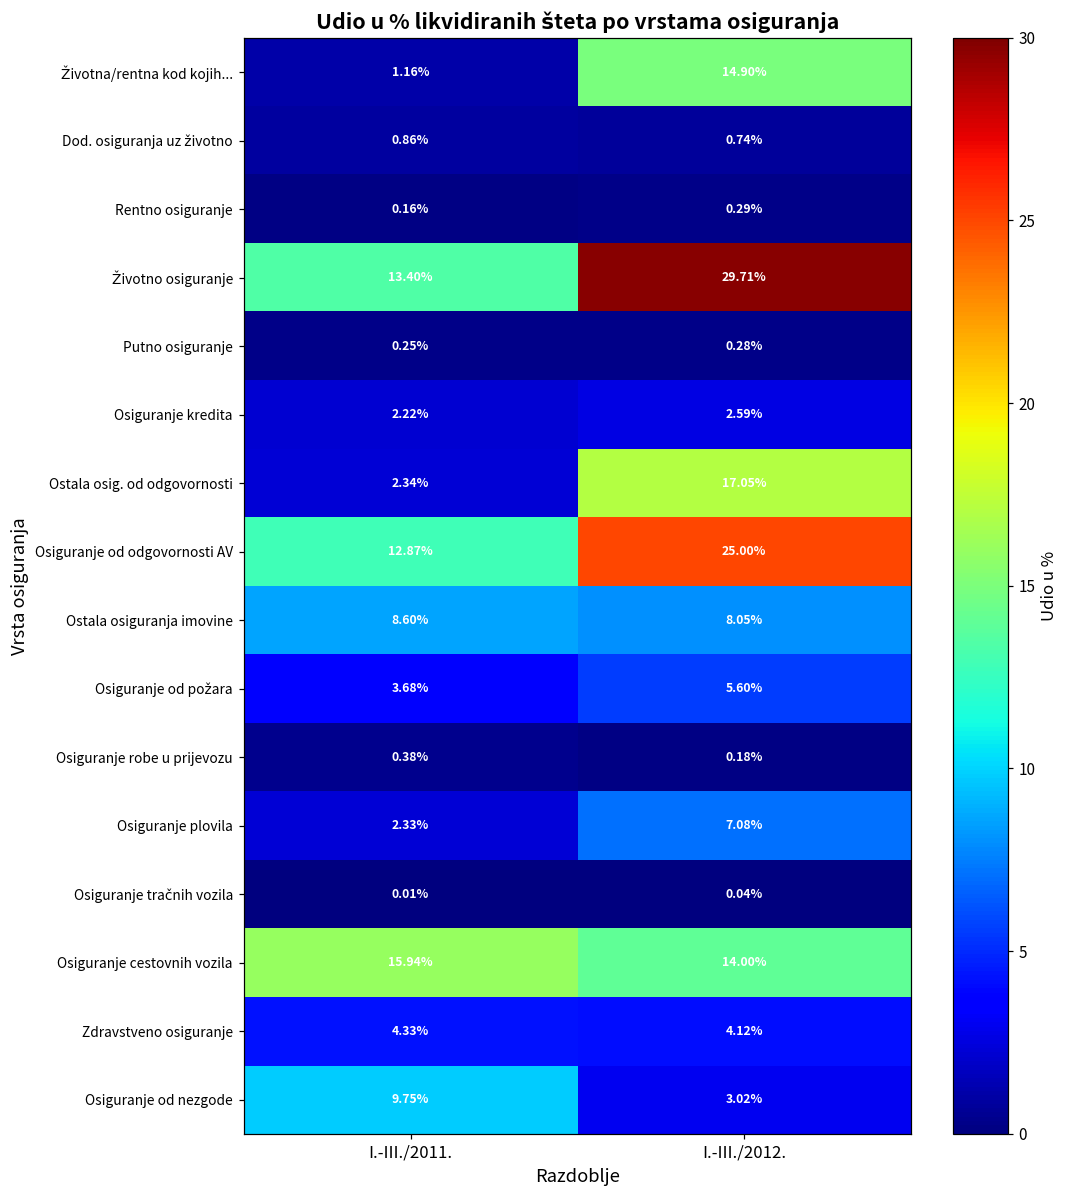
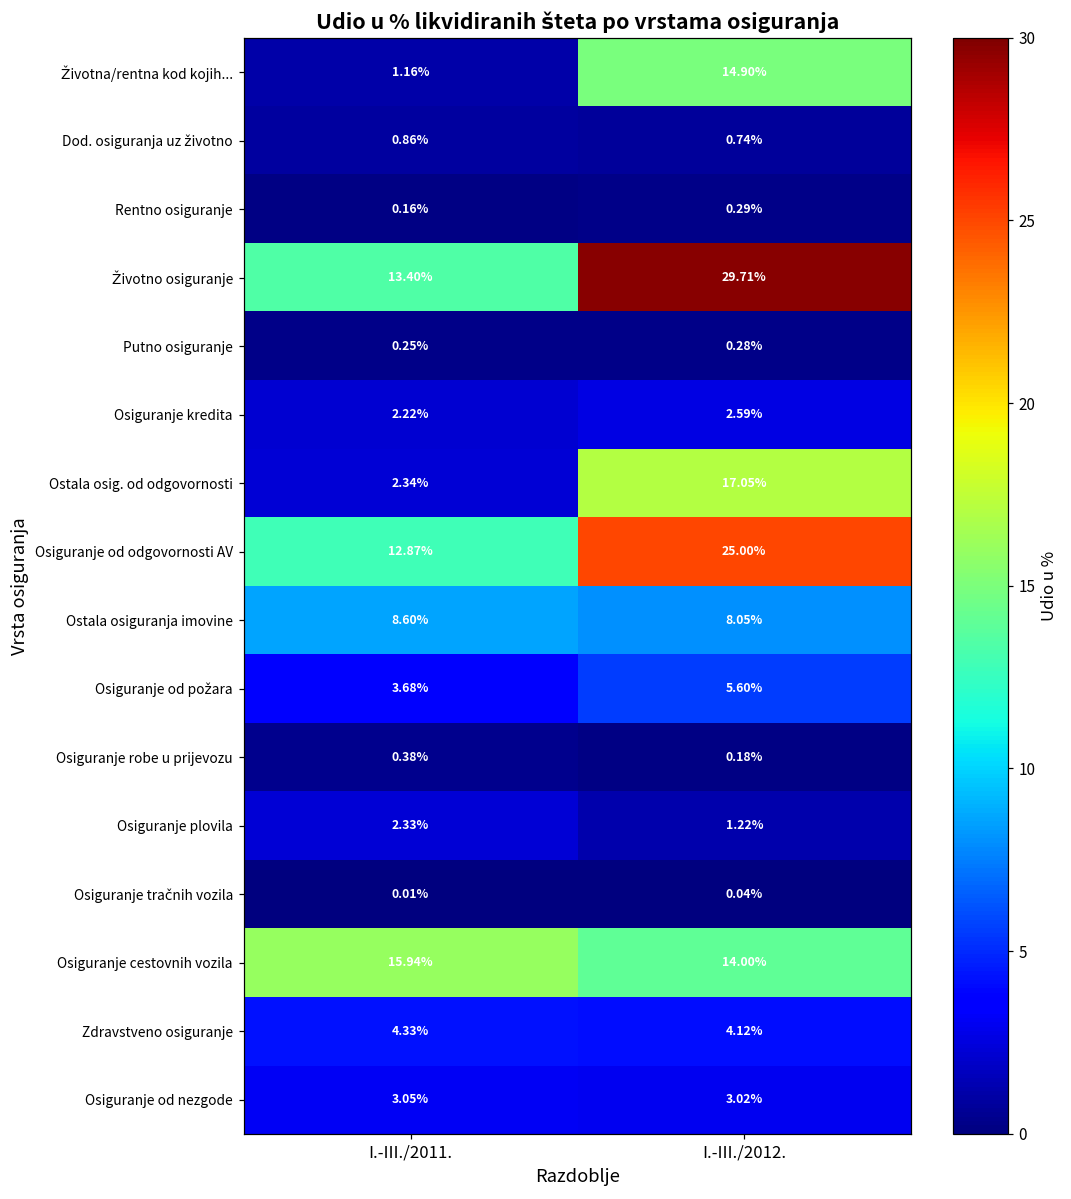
  {
    "Životna/rentna kod kojih...": {
      "I.-III./2011.": "1.16%",
      "I.-III./2012.": "14.90%"
    },
    "Dod. osiguranja uz životno": {
      "I.-III./2011.": "0.86%",
      "I.-III./2012.": "0.74%"
    },
    "Rentno osiguranje": {
      "I.-III./2011.": "0.16%",
      "I.-III./2012.": "0.29%"
    },
    "Životno osiguranje": {
      "I.-III./2011.": "13.40%",
      "I.-III./2012.": "29.71%"
    },
    "Putno osiguranje": {
      "I.-III./2011.": "0.25%",
      "I.-III./2012.": "0.28%"
    },
    "Osiguranje kredita": {
      "I.-III./2011.": "2.22%",
      "I.-III./2012.": "2.59%"
    },
    "Ostala osig. od odgovornosti": {
      "I.-III./2011.": "2.34%",
      "I.-III./2012.": "17.05%"
    },
    "Osiguranje od odgovornosti AV": {
      "I.-III./2011.": "12.87%",
      "I.-III./2012.": "25.00%"
    },
    "Ostala osiguranja imovine": {
      "I.-III./2011.": "8.60%",
      "I.-III./2012.": "8.05%"
    },
    "Osiguranje od požara": {
      "I.-III./2011.": "3.68%",
      "I.-III./2012.": "5.60%"
    },
    "Osiguranje robe u prijevozu": {
      "I.-III./2011.": "0.38%",
      "I.-III./2012.": "0.18%"
    },
    "Osiguranje plovila": {
      "I.-III./2011.": "2.33%",
-     "I.-III./2012.": "7.08%"
+     "I.-III./2012.": "1.22%"
    },
    "Osiguranje tračnih vozila": {
      "I.-III./2011.": "0.01%",
      "I.-III./2012.": "0.04%"
    },
    "Osiguranje cestovnih vozila": {
      "I.-III./2011.": "15.94%",
      "I.-III./2012.": "14.00%"
    },
    "Zdravstveno osiguranje": {
      "I.-III./2011.": "4.33%",
      "I.-III./2012.": "4.12%"
    },
    "Osiguranje od nezgode": {
-     "I.-III./2011.": "9.75%",
+     "I.-III./2011.": "3.05%",
      "I.-III./2012.": "3.02%"
    }
  }
